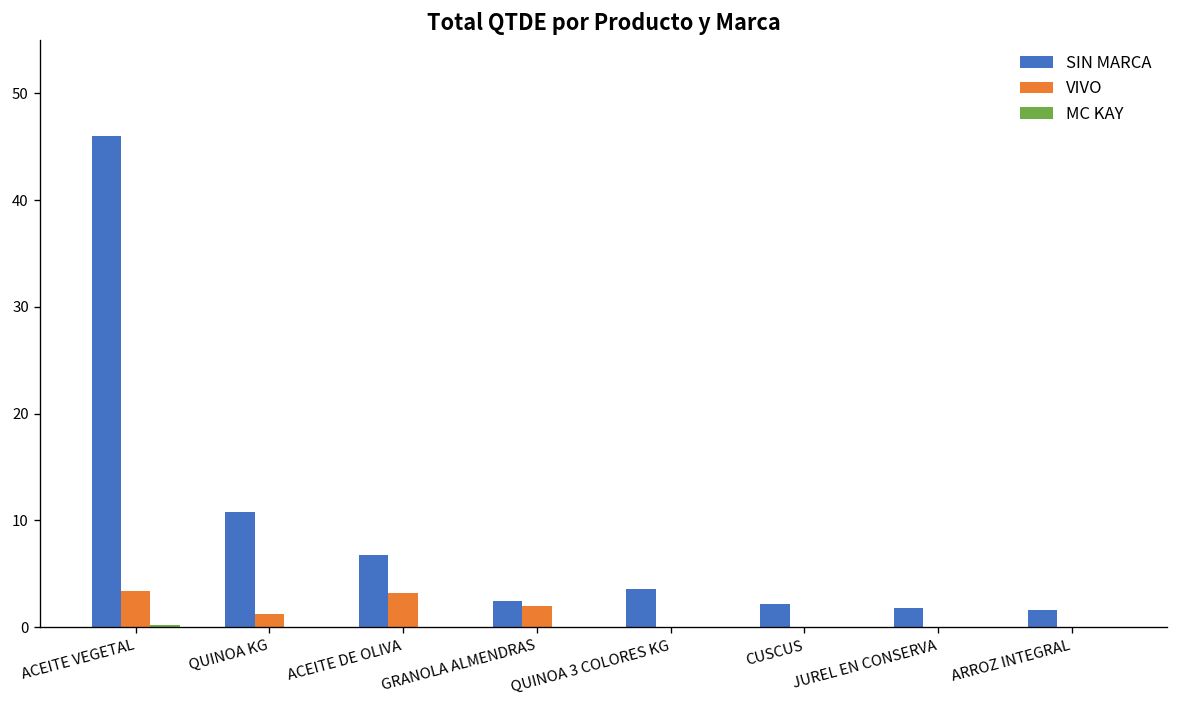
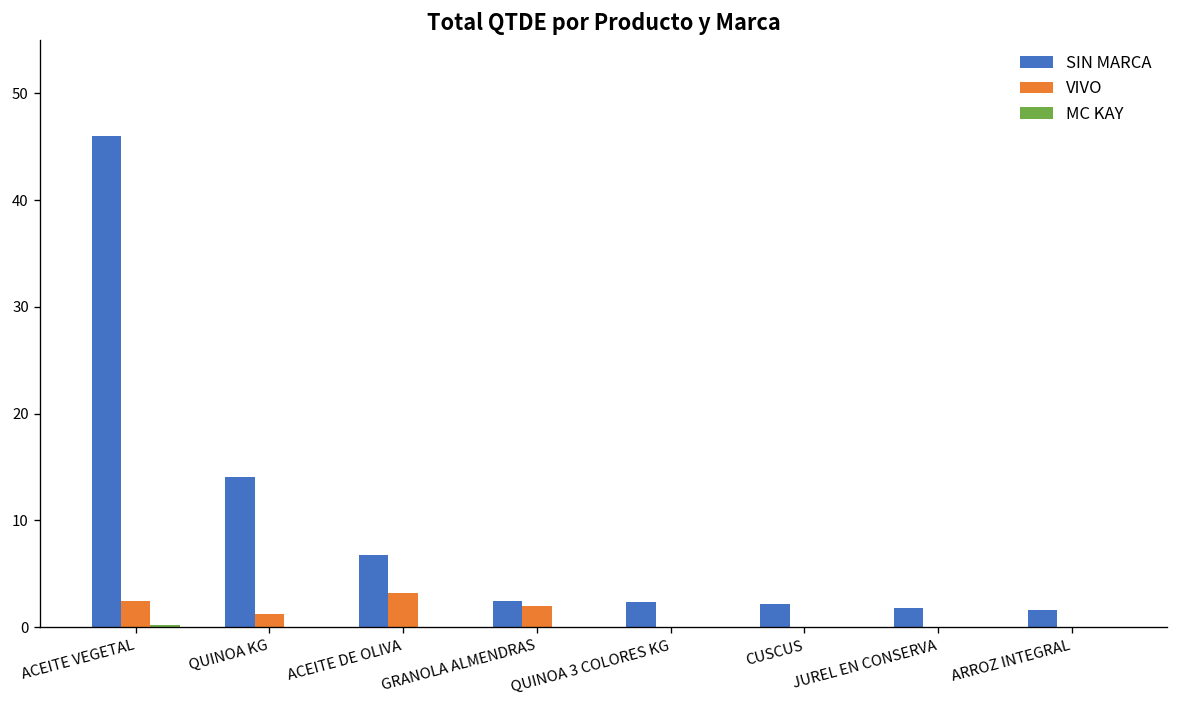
  {
    "SIN MARCA": {
      "ACEITE VEGETAL": 46,
-     "QUINOA KG": 11,
+     "QUINOA KG": 14,
      "ACEITE DE OLIVA": 7,
      "GRANOLA ALMENDRAS": 2,
-     "QUINOA 3 COLORES KG": 4,
+     "QUINOA 3 COLORES KG": 2,
      "CUSCUS": 2,
      "JUREL EN CONSERVA": 2,
      "ARROZ INTEGRAL": 2
    },
    "VIVO": {
-     "ACEITE VEGETAL": 3,
+     "ACEITE VEGETAL": 2,
      "QUINOA KG": 1,
      "ACEITE DE OLIVA": 3,
      "GRANOLA ALMENDRAS": 2,
      "QUINOA 3 COLORES KG": 0,
      "CUSCUS": 0,
      "JUREL EN CONSERVA": 0,
      "ARROZ INTEGRAL": 0
    },
    "MC KAY": {
      "QUINOA KG": 0,
      "ACEITE DE OLIVA": 0,
      "GRANOLA ALMENDRAS": 0,
      "QUINOA 3 COLORES KG": 0,
      "CUSCUS": 0,
      "JUREL EN CONSERVA": 0,
      "ARROZ INTEGRAL": 0
    }
  }
